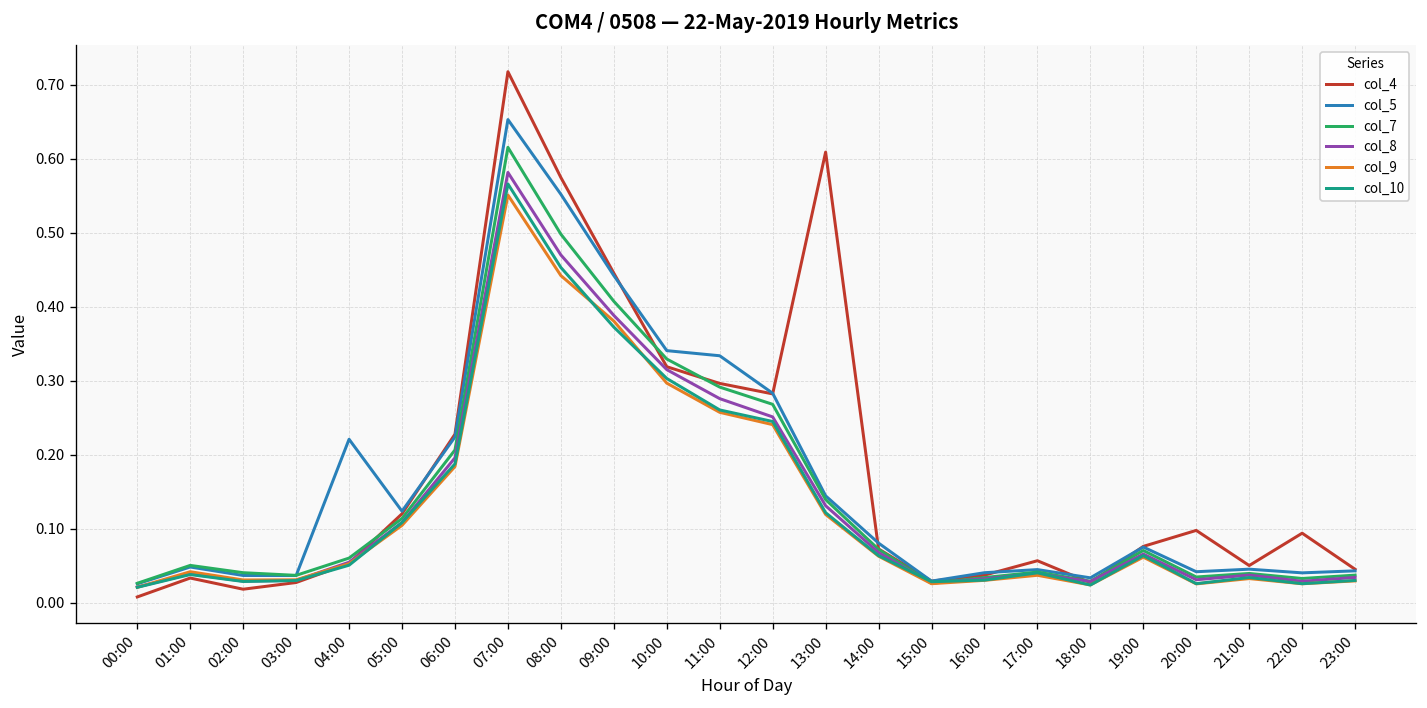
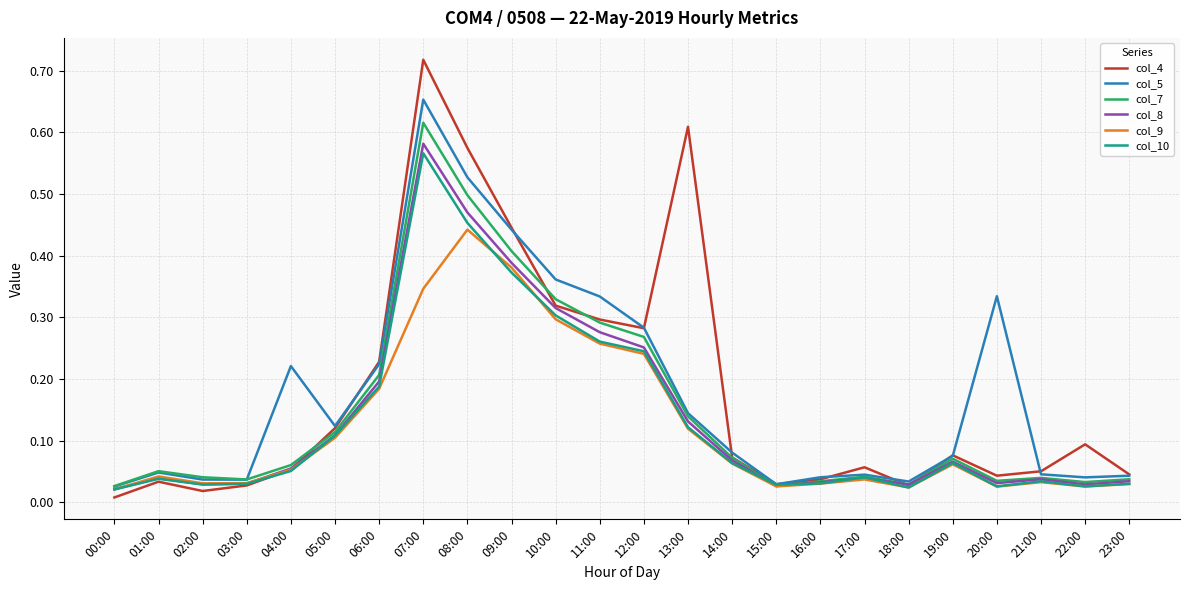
  {
    "col_4": {
      "00:00": 0.01,
      "01:00": 0.03,
      "02:00": 0.02,
      "07:00": 0.72,
      "08:00": 0.57,
      "11:00": 0.30,
      "13:00": 0.61,
      "17:00": 0.06,
-     "20:00": 0.10,
+     "20:00": 0.04,
      "21:00": 0.05,
      "22:00": 0.09
    },
    "col_5": {
      "04:00": 0.22,
      "07:00": 0.65,
-     "08:00": 0.55,
-     "10:00": 0.34,
+     "08:00": 0.53,
+     "10:00": 0.36,
      "11:00": 0.33,
      "13:00": 0.14,
      "14:00": 0.08,
      "18:00": 0.03,
-     "20:00": 0.04,
+     "20:00": 0.33,
      "21:00": 0.05,
      "22:00": 0.04
    },
    "col_8": {
      "06:00": 0.20,
      "07:00": 0.58,
      "08:00": 0.47,
      "09:00": 0.39,
      "11:00": 0.28,
      "12:00": 0.25,
      "13:00": 0.13,
      "14:00": 0.07
    },
    "col_9": {
-     "07:00": 0.55,
+     "07:00": 0.35,
      "08:00": 0.44,
      "09:00": 0.38,
      "10:00": 0.30,
      "12:00": 0.24
    }
  }
